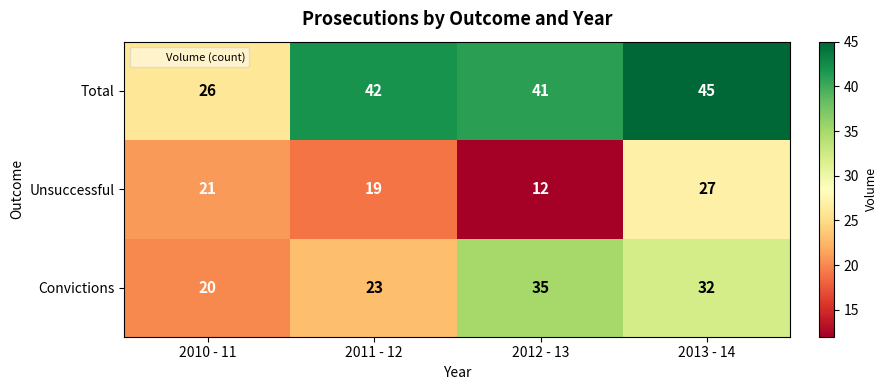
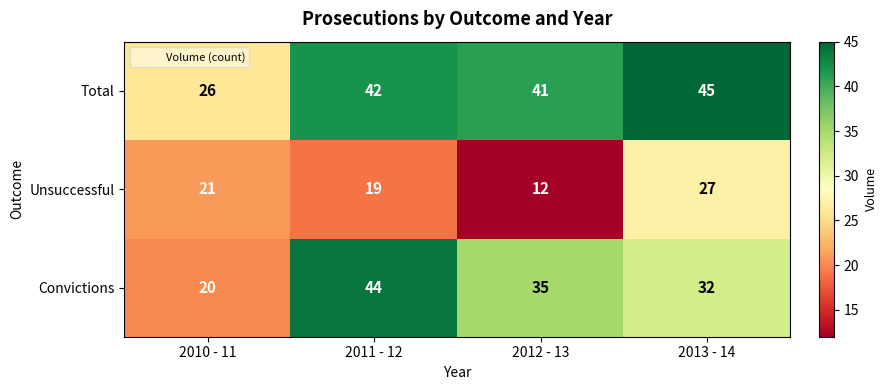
  {
    "Total": {
      "2010 - 11": 26,
      "2011 - 12": 42,
      "2012 - 13": 41,
      "2013 - 14": 45
    },
    "Unsuccessful": {
      "2010 - 11": 21,
      "2011 - 12": 19,
      "2012 - 13": 12,
      "2013 - 14": 27
    },
    "Convictions": {
      "2010 - 11": 20,
-     "2011 - 12": 23,
+     "2011 - 12": 44,
      "2012 - 13": 35,
      "2013 - 14": 32
    }
  }
